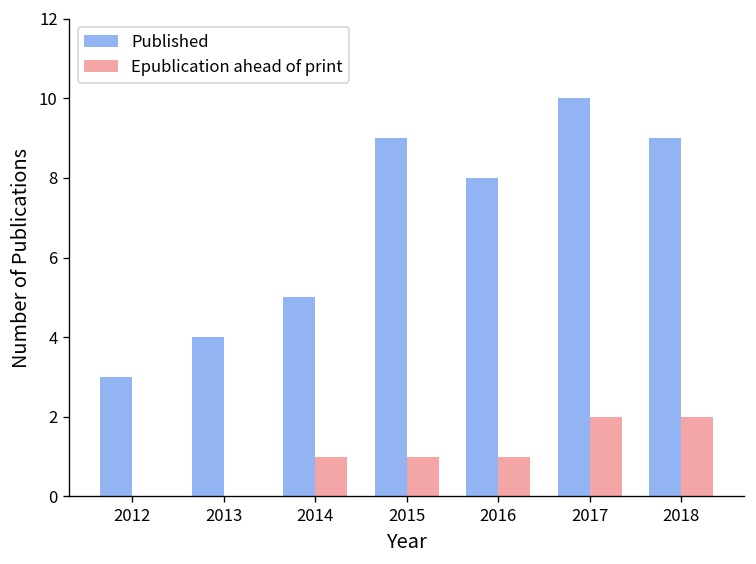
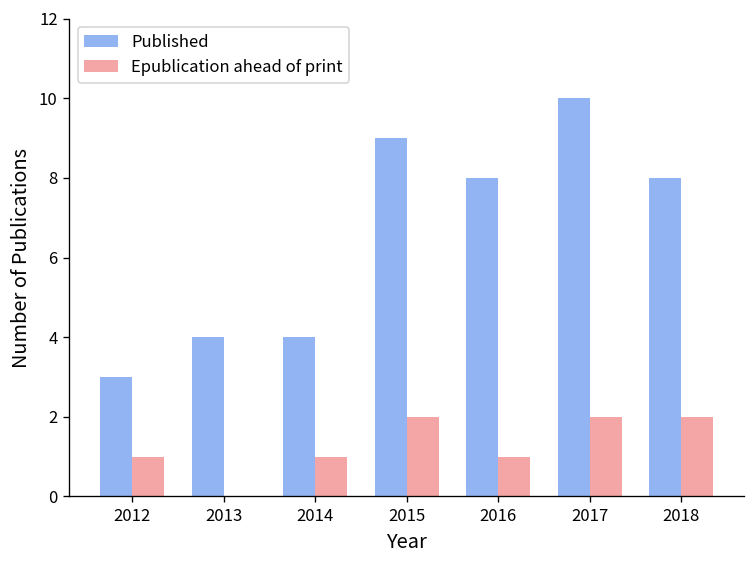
  {
    "Published": {
      "2012": 3,
      "2013": 4,
-     "2014": 5,
+     "2014": 4,
      "2015": 9,
      "2016": 8,
      "2017": 10,
-     "2018": 9
+     "2018": 8
    },
    "Epublication ahead of print": {
-     "2012": 0,
+     "2012": 1,
      "2013": 0,
      "2014": 1,
-     "2015": 1,
+     "2015": 2,
      "2016": 1,
      "2017": 2,
      "2018": 2
    }
  }
